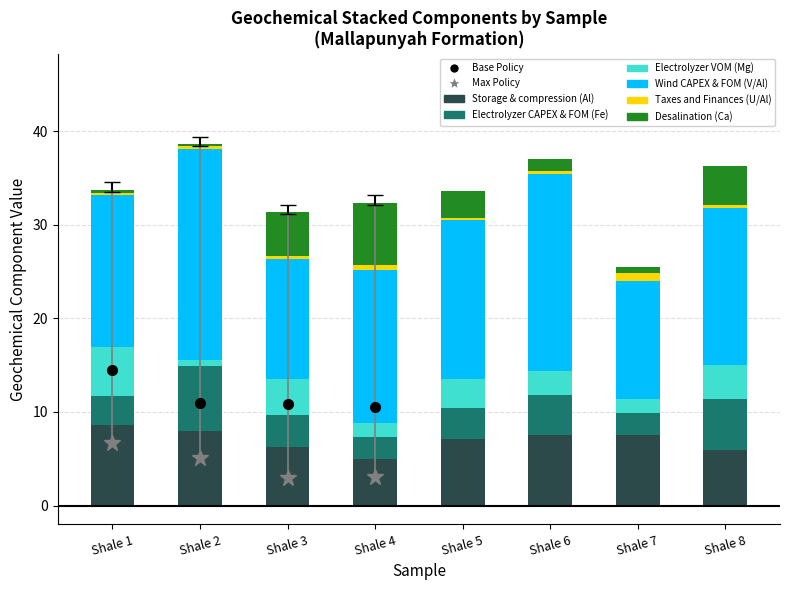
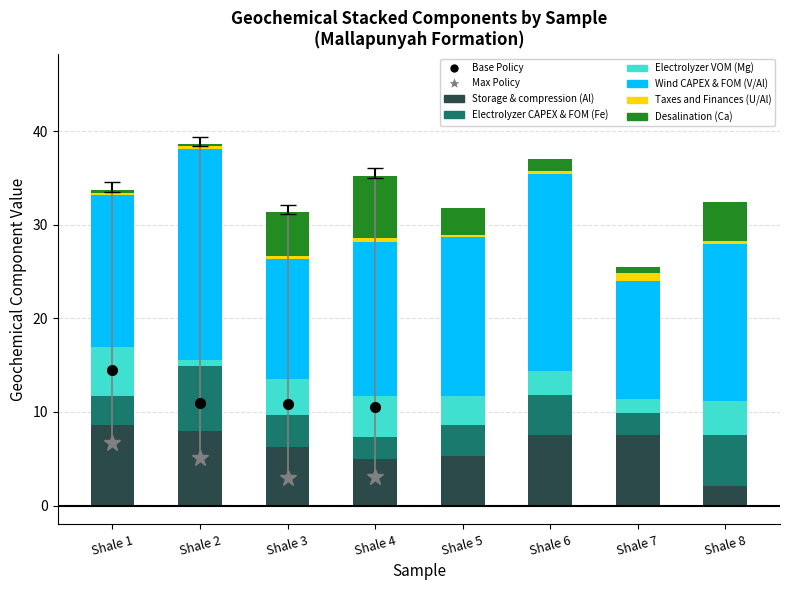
  {
    "Storage & compression (Al)": {
      "Shale 1": 9,
      "Shale 2": 8,
      "Shale 3": 6,
      "Shale 4": 5,
-     "Shale 5": 7,
+     "Shale 5": 5,
      "Shale 6": 8,
      "Shale 7": 8,
-     "Shale 8": 6
+     "Shale 8": 2
    },
    "Electrolyzer CAPEX & FOM (Fe)": {
      "Shale 1": 3,
      "Shale 2": 7,
      "Shale 3": 3,
      "Shale 4": 2,
      "Shale 5": 3,
      "Shale 6": 4,
      "Shale 7": 2,
      "Shale 8": 5
    },
    "Electrolyzer VOM (Mg)": {
      "Shale 1": 5,
      "Shale 2": 1,
      "Shale 3": 4,
-     "Shale 4": 2,
+     "Shale 4": 4,
      "Shale 5": 3,
      "Shale 6": 3,
      "Shale 7": 1,
      "Shale 8": 4
    },
    "Wind CAPEX & FOM (V/Al)": {
      "Shale 1": 16,
      "Shale 2": 23,
      "Shale 3": 13,
      "Shale 4": 16,
      "Shale 5": 17,
      "Shale 6": 21,
      "Shale 7": 13,
      "Shale 8": 17
    },
    "Taxes and Finances (U/Al)": {
      "Shale 3": 0,
      "Shale 4": 1,
      "Shale 5": 0,
      "Shale 7": 1,
      "Shale 8": 0
    },
    "Desalination (Ca)": {
      "Shale 1": 0,
      "Shale 3": 5,
      "Shale 4": 7,
      "Shale 5": 3,
      "Shale 6": 1,
      "Shale 7": 1,
      "Shale 8": 4
    }
  }
